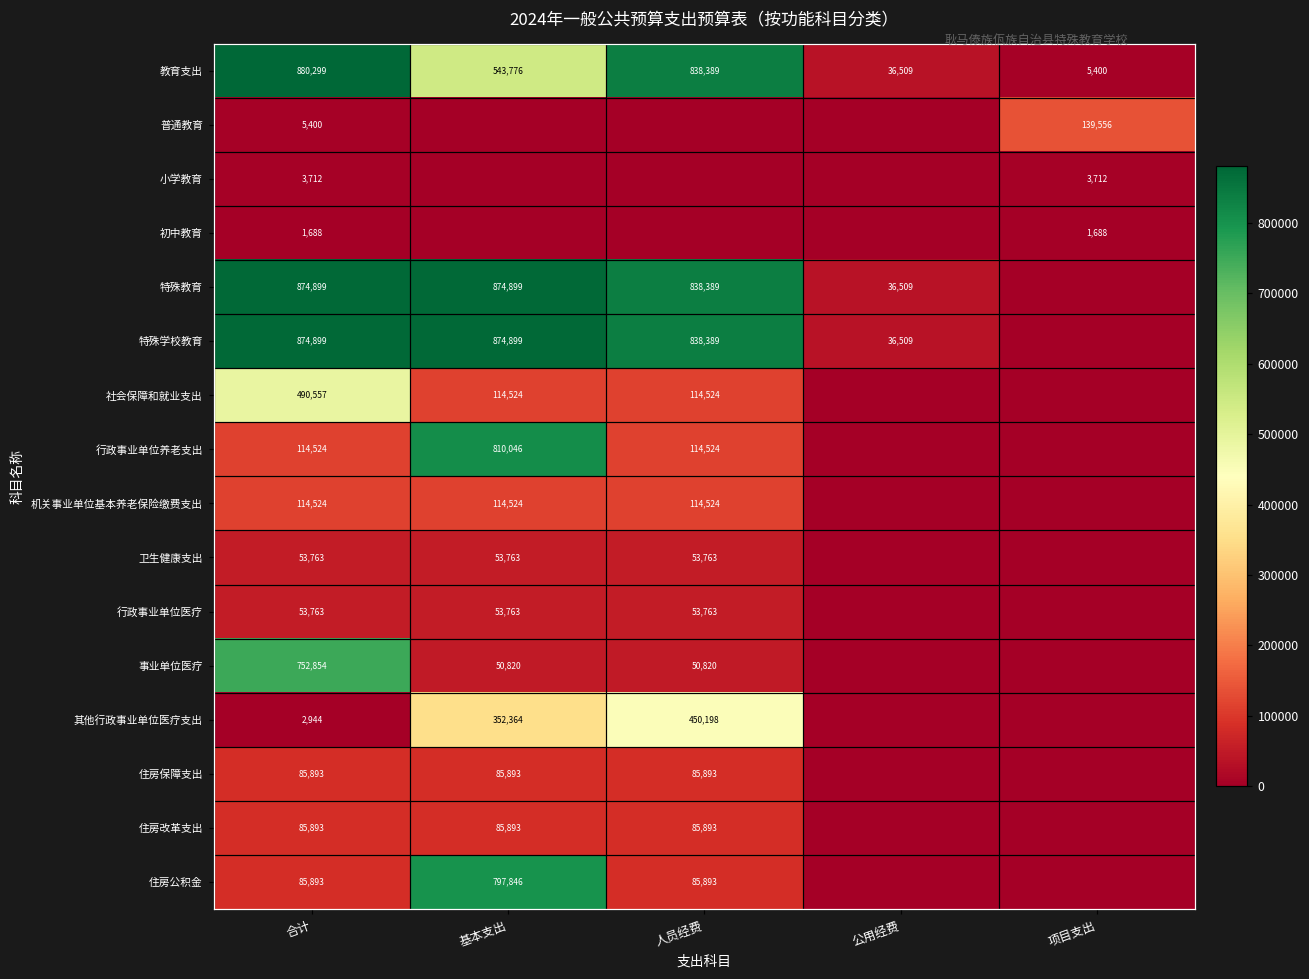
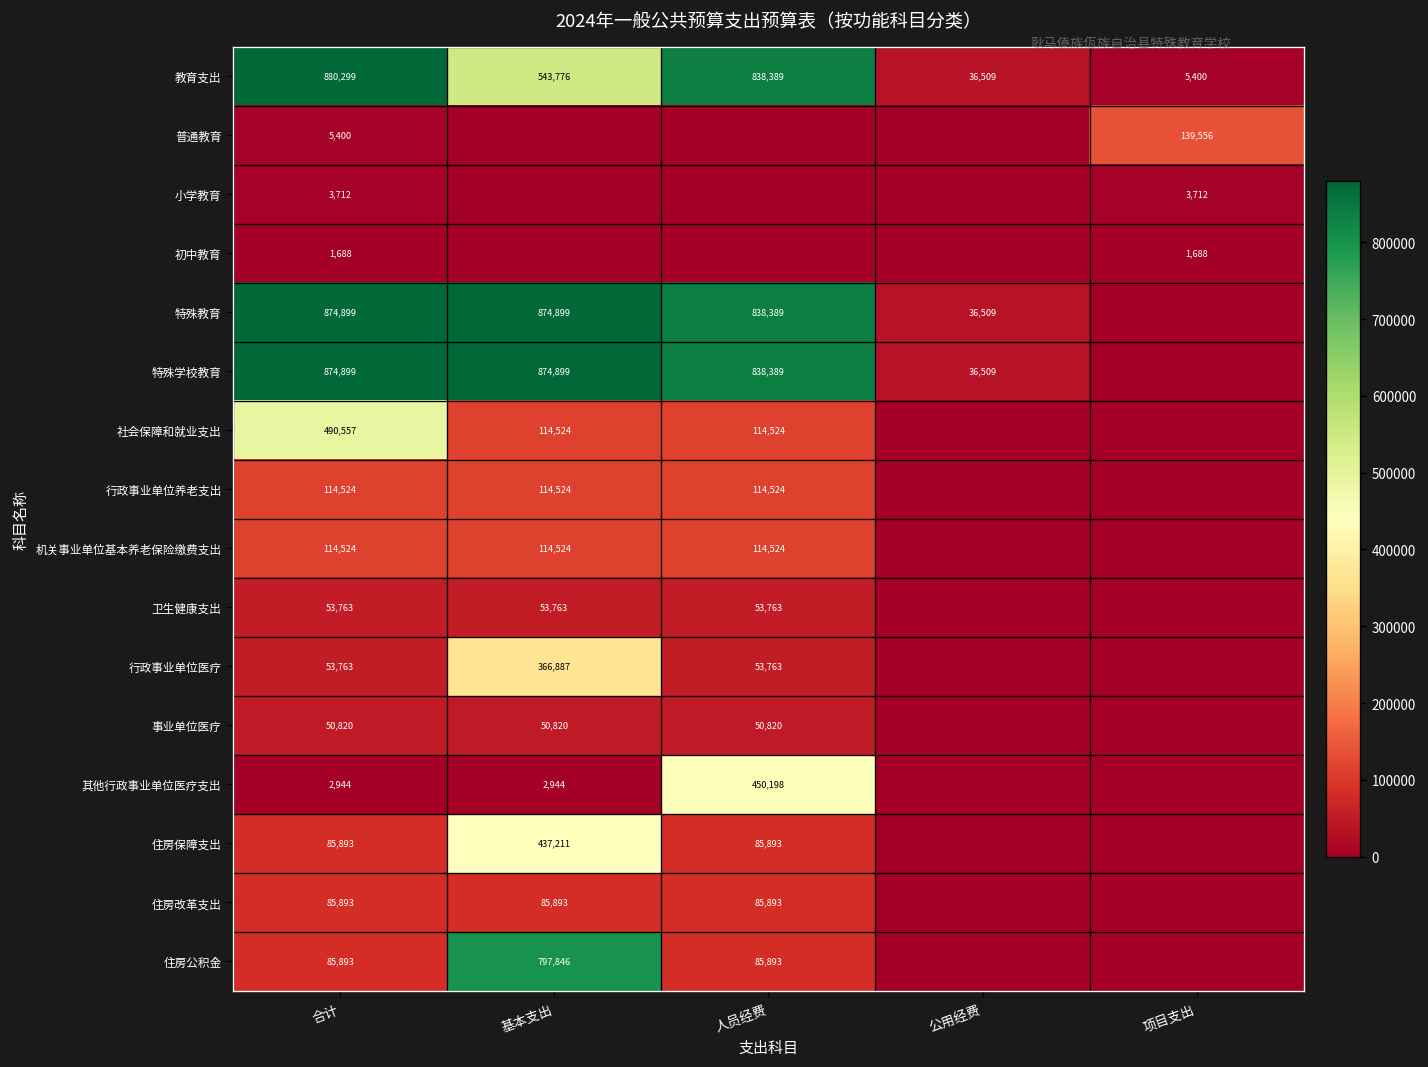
  {
    "教育支出": {
      "合计": "880,299",
      "基本支出": "543,776",
      "人员经费": "838,389",
      "公用经费": "36,509",
      "项目支出": "5,400"
    },
    "普通教育": {
      "合计": "5,400",
      "项目支出": "139,556"
    },
    "小学教育": {
      "合计": "3,712",
      "项目支出": "3,712"
    },
    "初中教育": {
      "合计": "1,688",
      "项目支出": "1,688"
    },
    "特殊教育": {
      "合计": "874,899",
      "基本支出": "874,899",
      "人员经费": "838,389",
      "公用经费": "36,509"
    },
    "特殊学校教育": {
      "合计": "874,899",
      "基本支出": "874,899",
      "人员经费": "838,389",
      "公用经费": "36,509"
    },
    "社会保障和就业支出": {
      "合计": "490,557",
      "基本支出": "114,524",
      "人员经费": "114,524"
    },
    "行政事业单位养老支出": {
      "合计": "114,524",
-     "基本支出": "810,046",
+     "基本支出": "114,524",
      "人员经费": "114,524"
    },
    "机关事业单位基本养老保险缴费支出": {
      "合计": "114,524",
      "基本支出": "114,524",
      "人员经费": "114,524"
    },
    "卫生健康支出": {
      "合计": "53,763",
      "基本支出": "53,763",
      "人员经费": "53,763"
    },
    "行政事业单位医疗": {
      "合计": "53,763",
-     "基本支出": "53,763",
+     "基本支出": "366,887",
      "人员经费": "53,763"
    },
    "事业单位医疗": {
-     "合计": "752,854",
+     "合计": "50,820",
      "基本支出": "50,820",
      "人员经费": "50,820"
    },
    "其他行政事业单位医疗支出": {
      "合计": "2,944",
-     "基本支出": "352,364",
+     "基本支出": "2,944",
      "人员经费": "450,198"
    },
    "住房保障支出": {
      "合计": "85,893",
-     "基本支出": "85,893",
+     "基本支出": "437,211",
      "人员经费": "85,893"
    },
    "住房改革支出": {
      "合计": "85,893",
      "基本支出": "85,893",
      "人员经费": "85,893"
    },
    "住房公积金": {
      "合计": "85,893",
      "基本支出": "797,846",
      "人员经费": "85,893"
    }
  }
